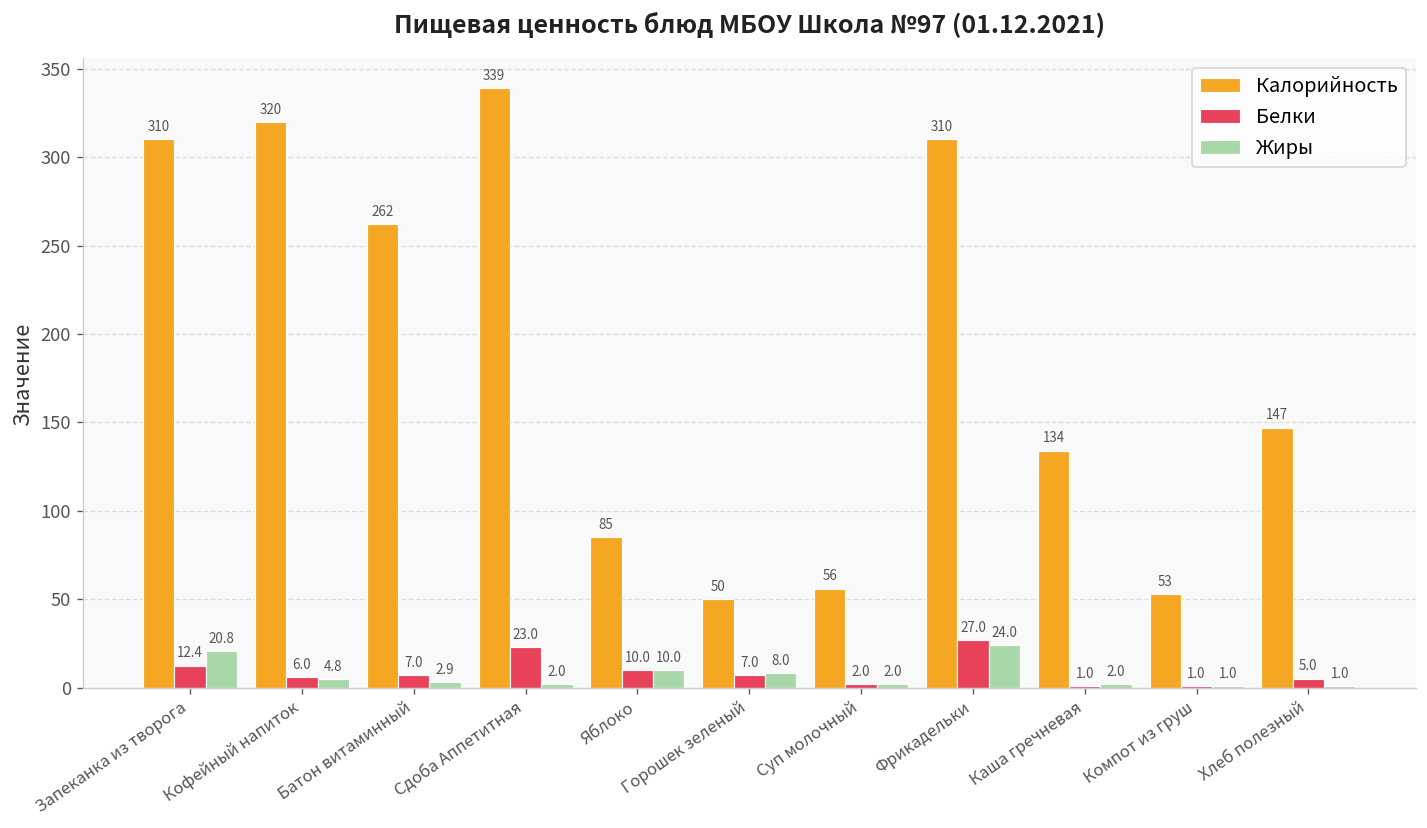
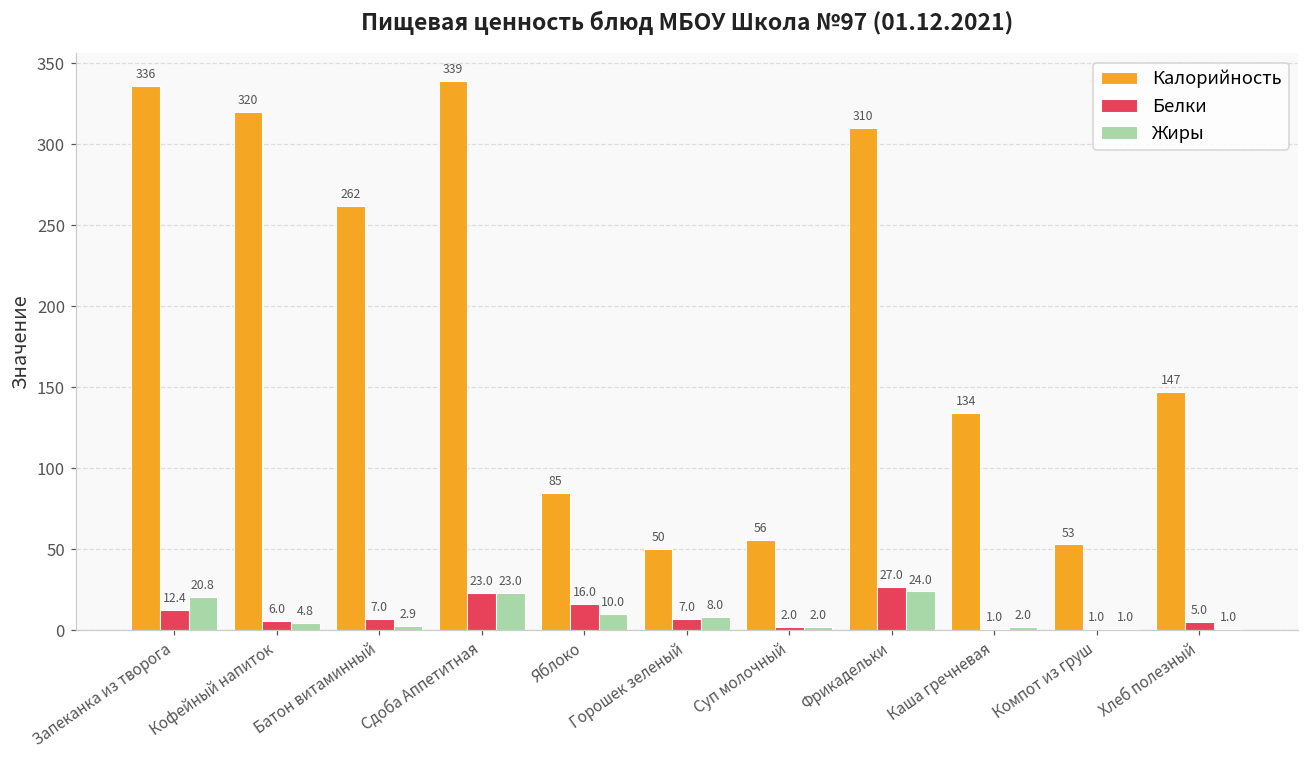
  {
    "Калорийность": {
-     "Запеканка из творога": 310,
+     "Запеканка из творога": 336,
      "Кофейный напиток": 320,
      "Батон витаминный": 262,
      "Сдоба Аппетитная": 339,
      "Яблоко": 85,
      "Горошек зеленый": 50,
      "Суп молочный": 56,
      "Фрикадельки": 310,
      "Каша гречневая": 134,
      "Компот из груш": 53,
      "Хлеб полезный": 147
    },
    "Белки": {
      "Запеканка из творога": 12.4,
      "Кофейный напиток": 6.0,
      "Батон витаминный": 7.0,
      "Сдоба Аппетитная": 23.0,
-     "Яблоко": 10.0,
+     "Яблоко": 16.0,
      "Горошек зеленый": 7.0,
      "Суп молочный": 2.0,
      "Фрикадельки": 27.0,
      "Каша гречневая": 1.0,
      "Компот из груш": 1.0,
      "Хлеб полезный": 5.0
    },
    "Жиры": {
      "Запеканка из творога": 20.8,
      "Кофейный напиток": 4.8,
      "Батон витаминный": 2.9,
-     "Сдоба Аппетитная": 2.0,
+     "Сдоба Аппетитная": 23.0,
      "Яблоко": 10.0,
      "Горошек зеленый": 8.0,
      "Суп молочный": 2.0,
      "Фрикадельки": 24.0,
      "Каша гречневая": 2.0,
      "Компот из груш": 1.0,
      "Хлеб полезный": 1.0
    }
  }
